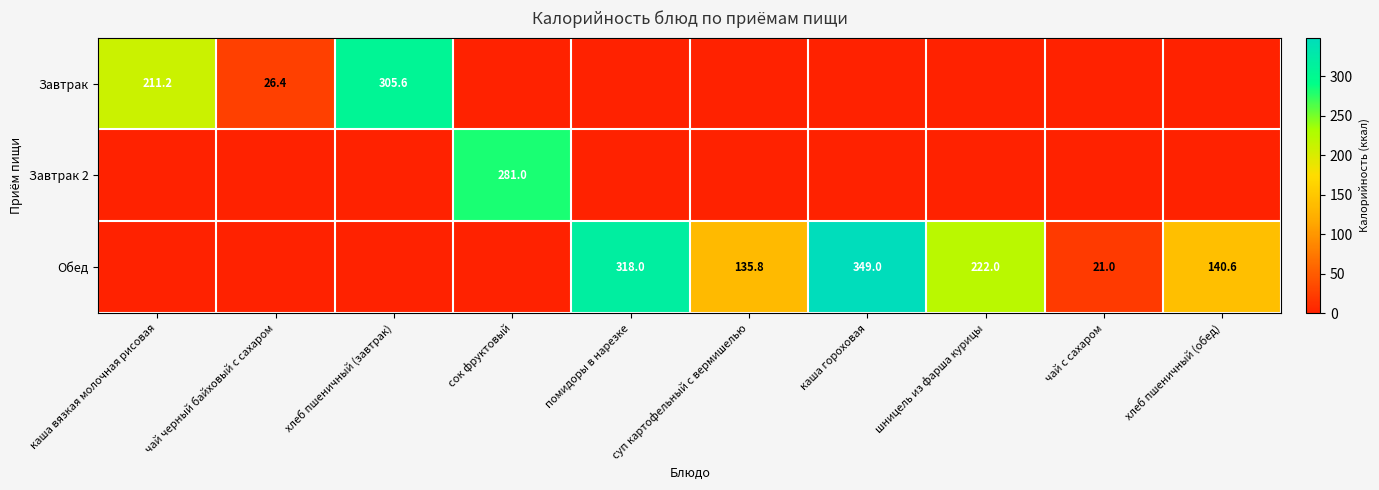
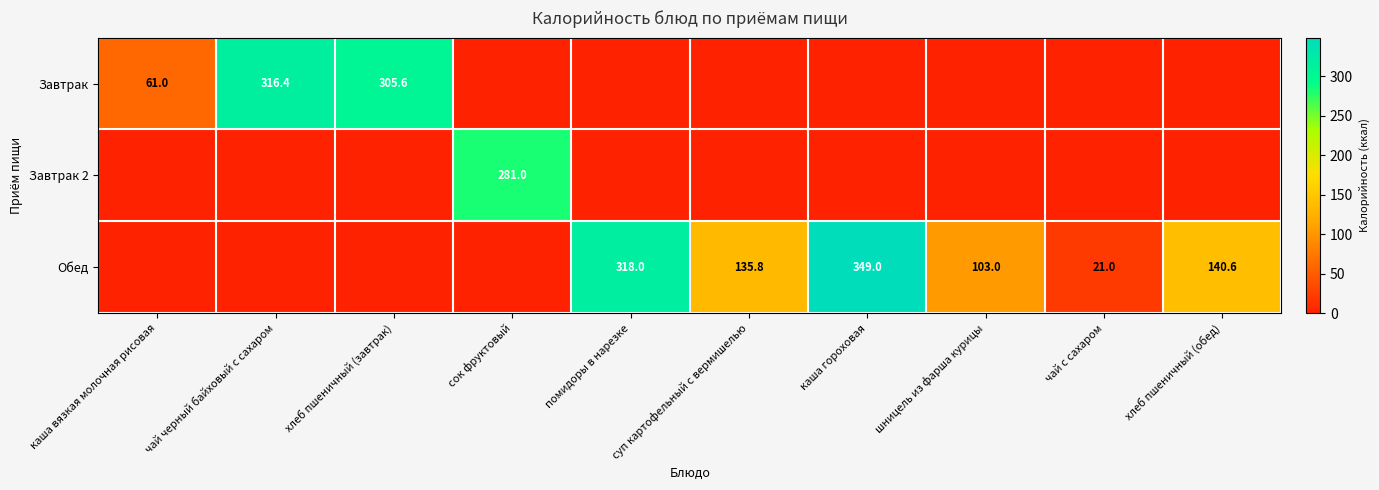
  {
    "Завтрак": {
-     "каша вязкая молочная рисовая": 211.2,
-     "чай черный байховый с сахаром": 26.4,
+     "каша вязкая молочная рисовая": 61.0,
+     "чай черный байховый с сахаром": 316.4,
      "хлеб пшеничный (завтрак)": 305.6
    },
    "Завтрак 2": {
      "сок фруктовый": 281.0
    },
    "Обед": {
      "помидоры в нарезке": 318.0,
      "суп картофельный с вермишелью": 135.8,
      "каша гороховая": 349.0,
-     "шницель из фарша курицы": 222.0,
+     "шницель из фарша курицы": 103.0,
      "чай с сахаром": 21.0,
      "хлеб пшеничный (обед)": 140.6
    }
  }
